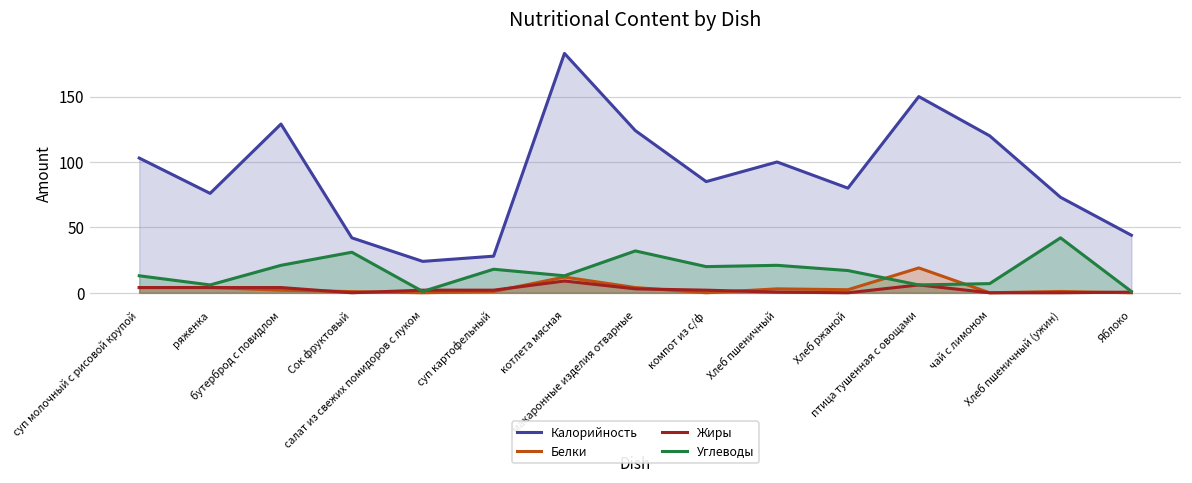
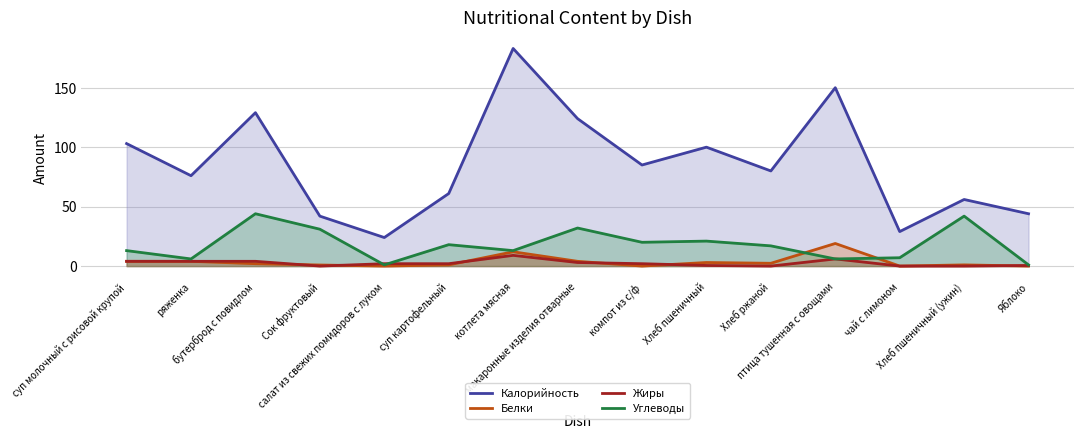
  {
    "Калорийность": {
      "суп молочный с рисовой крупой": 103,
      "ряженка": 76,
      "бутерброд с повидлом": 129,
      "Сок фруктовый": 42,
      "салат из свежих помидоров с луком": 24,
-     "суп картофельный": 28,
+     "суп картофельный": 61,
      "котлета мясная": 183,
      "макаронные изделия отварные": 124,
      "компот из с/ф": 85,
      "Хлеб пшеничный": 100,
      "Хлеб ржаной": 80,
      "птица тушенная с овощами": 150,
-     "чай с лимоном": 120,
-     "Хлеб пшеничный (ужин)": 73,
+     "чай с лимоном": 29,
+     "Хлеб пшеничный (ужин)": 56,
      "Яблоко": 44
    },
    "Углеводы": {
      "суп молочный с рисовой крупой": 13,
-     "бутерброд с повидлом": 21,
+     "бутерброд с повидлом": 44,
      "Сок фруктовый": 31,
      "суп картофельный": 18,
      "макаронные изделия отварные": 32,
      "компот из с/ф": 20,
      "Хлеб пшеничный": 21,
      "Хлеб ржаной": 17,
      "чай с лимоном": 7,
      "Хлеб пшеничный (ужин)": 42
    }
  }
